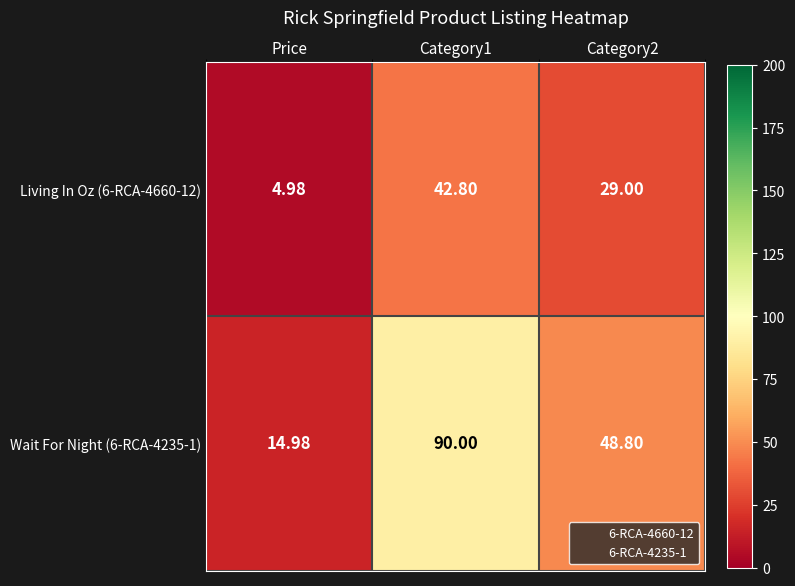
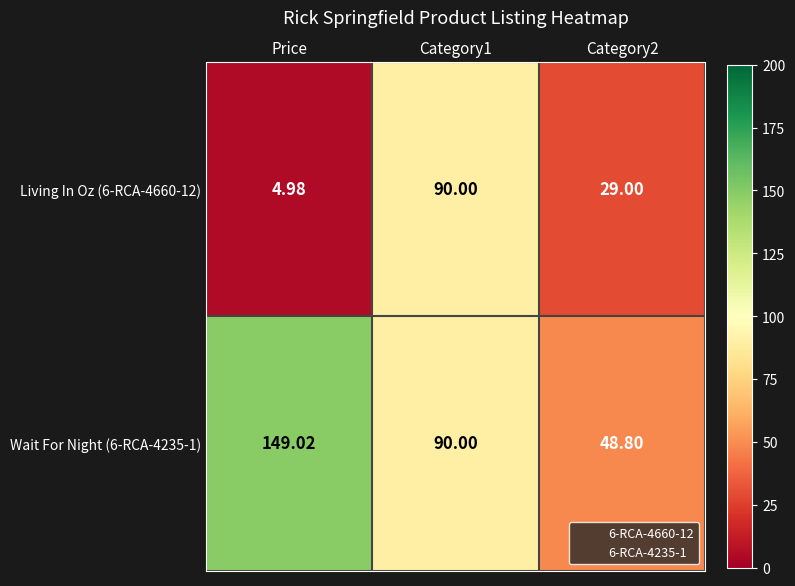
  {
    "Living In Oz (6-RCA-4660-12)": {
      "Price": 4.98,
-     "Category1": 42.80,
+     "Category1": 90.00,
      "Category2": 29.00
    },
    "Wait For Night (6-RCA-4235-1)": {
-     "Price": 14.98,
+     "Price": 149.02,
      "Category1": 90.00,
      "Category2": 48.80
    }
  }
